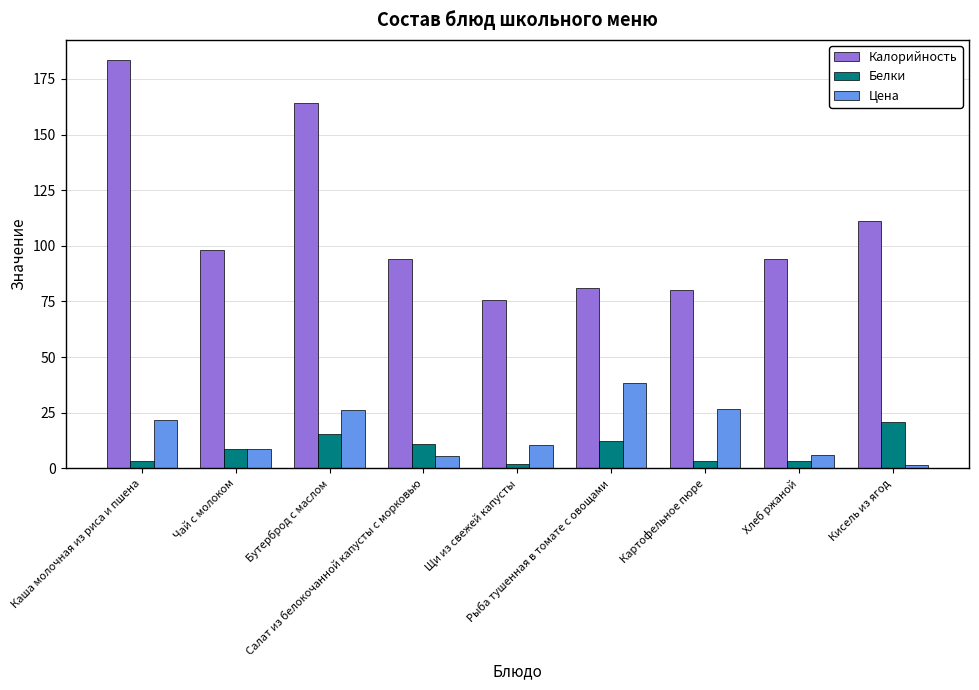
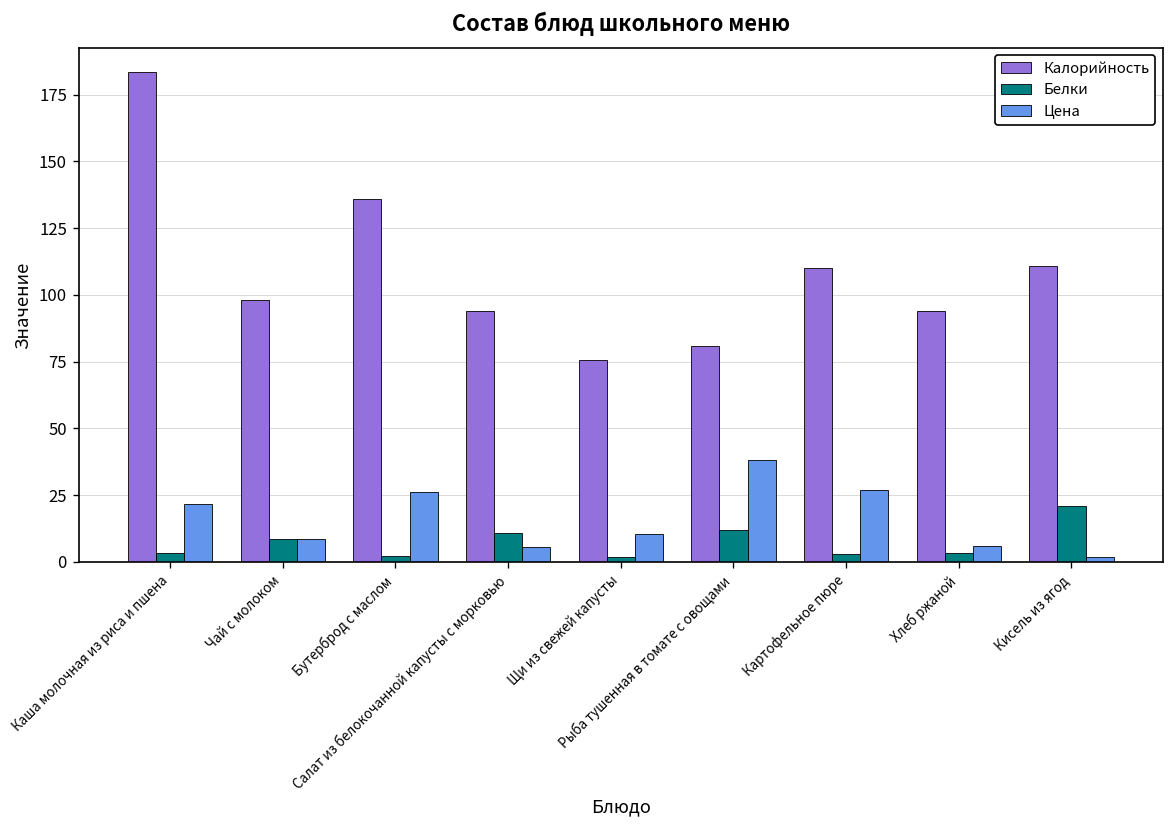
  {
    "Калорийность": {
      "Каша молочная из риса и пшена": 183,
      "Чай с молоком": 98,
-     "Бутерброд с маслом": 164,
+     "Бутерброд с маслом": 136,
      "Салат из белокочанной капусты с морковью": 94,
      "Щи из свежей капусты": 76,
      "Рыба тушенная в томате с овощами": 81,
-     "Картофельное пюре": 80,
+     "Картофельное пюре": 110,
      "Хлеб ржаной": 94,
      "Кисель из ягод": 111
    },
    "Белки": {
      "Каша молочная из риса и пшена": 3,
      "Чай с молоком": 9,
-     "Бутерброд с маслом": 15,
+     "Бутерброд с маслом": 2,
      "Салат из белокочанной капусты с морковью": 11,
      "Щи из свежей капусты": 2,
      "Рыба тушенная в томате с овощами": 12,
      "Картофельное пюре": 3,
      "Хлеб ржаной": 3,
      "Кисель из ягод": 21
    },
    "Цена": {
      "Каша молочная из риса и пшена": 22,
      "Чай с молоком": 8,
      "Бутерброд с маслом": 26,
      "Салат из белокочанной капусты с морковью": 6,
      "Щи из свежей капусты": 10,
      "Рыба тушенная в томате с овощами": 38,
      "Картофельное пюре": 27,
      "Хлеб ржаной": 6,
      "Кисель из ягод": 2
    }
  }
